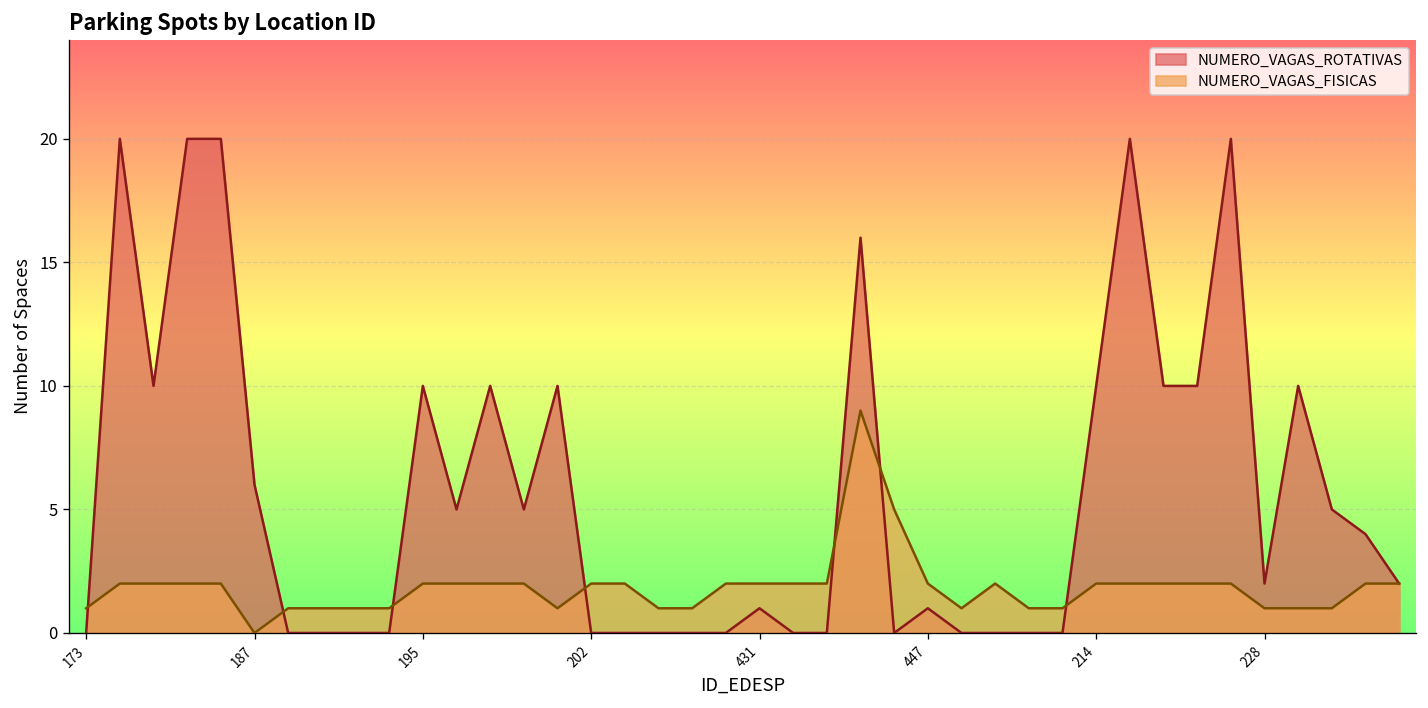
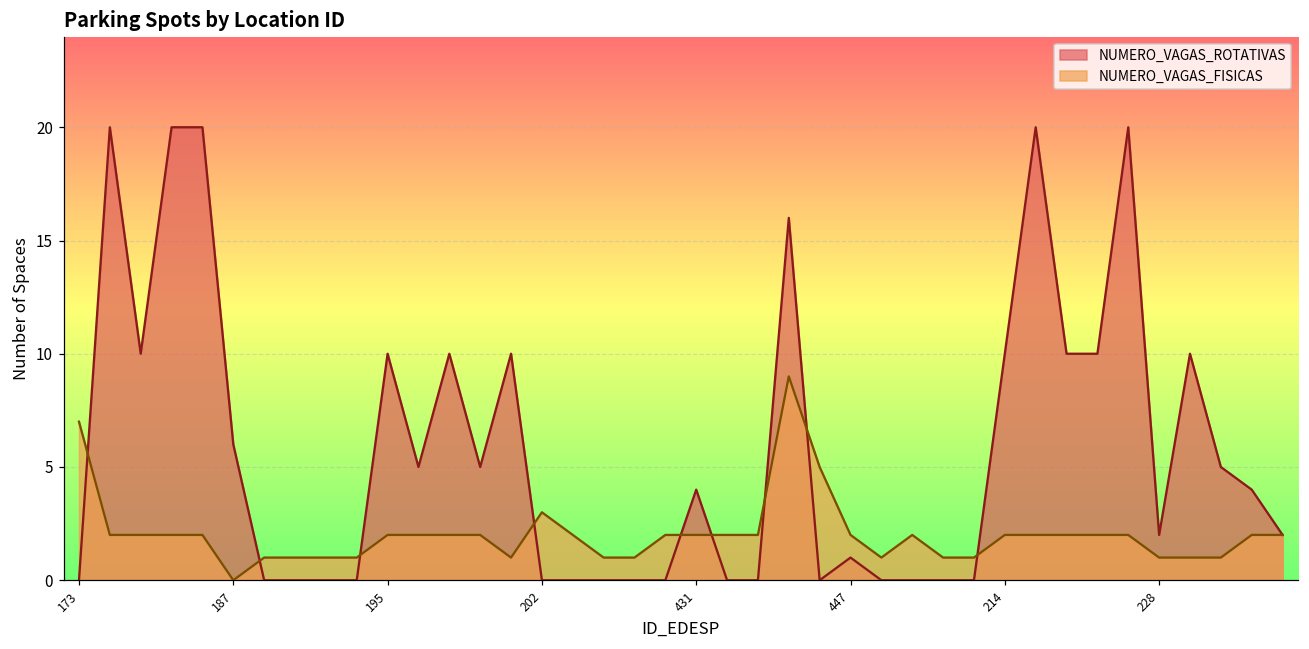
  {
    "NUMERO_VAGAS_ROTATIVAS": {
      "173": 0,
      "187": 6,
      "195": 10,
      "202": 0,
-     "431": 1,
+     "431": 4,
      "447": 1,
      "214": 10,
      "228": 2
    },
    "NUMERO_VAGAS_FISICAS": {
-     "173": 1,
+     "173": 7,
      "187": 0,
      "195": 2,
-     "202": 2,
+     "202": 3,
      "431": 2,
      "447": 2,
      "214": 2,
      "228": 1
    }
  }
